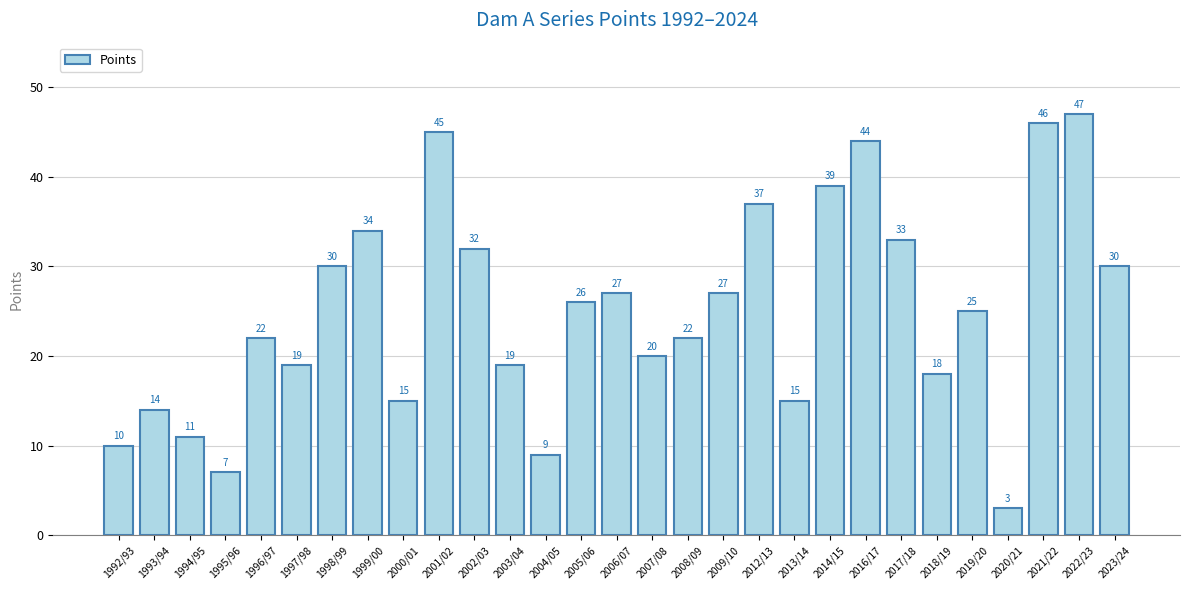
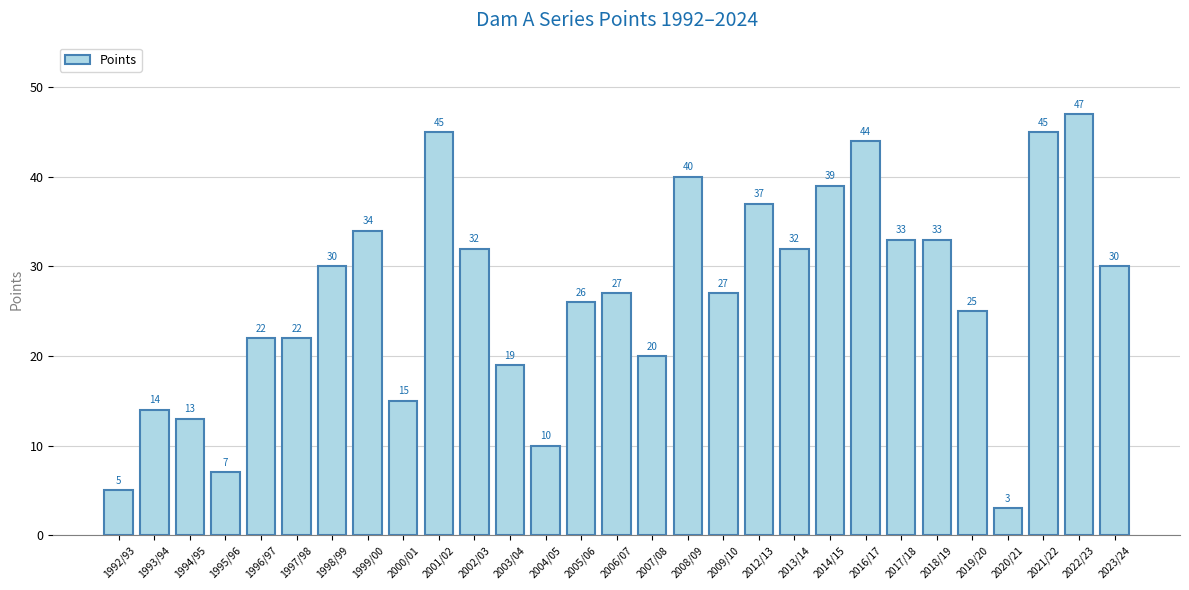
  {
-   "1992/93": 10,
+   "1992/93": 5,
    "1993/94": 14,
-   "1994/95": 11,
+   "1994/95": 13,
    "1995/96": 7,
    "1996/97": 22,
-   "1997/98": 19,
+   "1997/98": 22,
    "1998/99": 30,
    "1999/00": 34,
    "2000/01": 15,
    "2001/02": 45,
    "2002/03": 32,
    "2003/04": 19,
-   "2004/05": 9,
+   "2004/05": 10,
    "2005/06": 26,
    "2006/07": 27,
    "2007/08": 20,
-   "2008/09": 22,
+   "2008/09": 40,
    "2009/10": 27,
    "2012/13": 37,
-   "2013/14": 15,
+   "2013/14": 32,
    "2014/15": 39,
    "2016/17": 44,
    "2017/18": 33,
-   "2018/19": 18,
+   "2018/19": 33,
    "2019/20": 25,
    "2020/21": 3,
-   "2021/22": 46,
+   "2021/22": 45,
    "2022/23": 47,
    "2023/24": 30
  }
